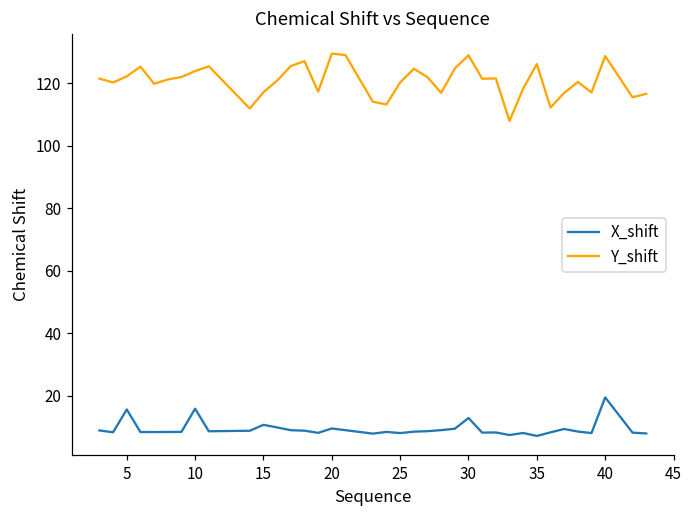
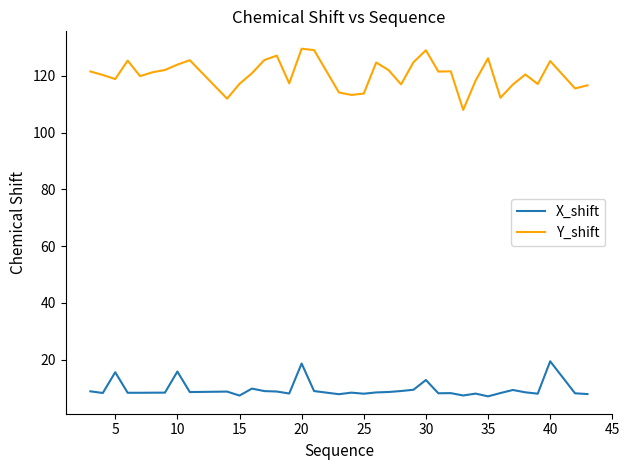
  {
    "X_shift": {
      "5": 16,
      "10": 16,
-     "15": 11,
-     "20": 10,
+     "15": 7,
+     "20": 19,
      "25": 8,
      "30": 13,
      "35": 7,
      "40": 19
    },
    "Y_shift": {
-     "5": 122,
+     "5": 119,
      "10": 124,
      "15": 117,
      "20": 130,
-     "25": 120,
+     "25": 114,
      "30": 129,
      "35": 126,
-     "40": 129
+     "40": 125
    }
  }
